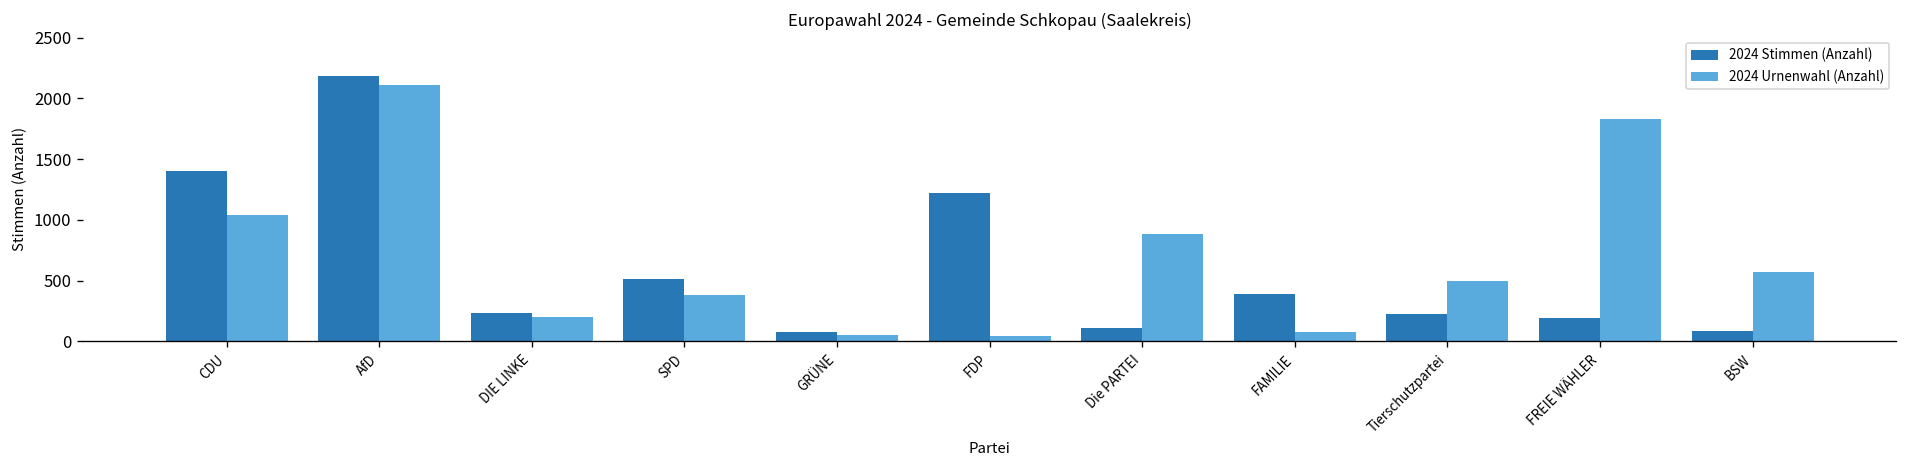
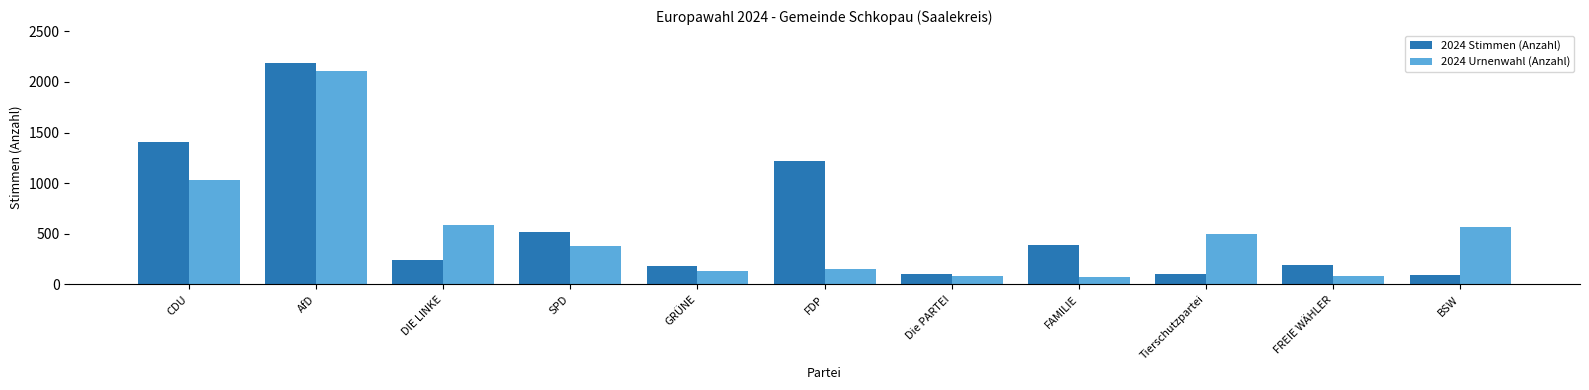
  {
    "2024 Stimmen (Anzahl)": {
      "CDU": 1410,
      "AfD": 2180,
      "DIE LINKE": 240,
      "SPD": 520,
-     "GRÜNE": 70,
+     "GRÜNE": 180,
      "FDP": 1220,
      "Die PARTEI": 110,
      "FAMILIE": 390,
-     "Tierschutzpartei": 220,
+     "Tierschutzpartei": 100,
      "FREIE WÄHLER": 190,
      "BSW": 90
    },
    "2024 Urnenwahl (Anzahl)": {
      "CDU": 1040,
      "AfD": 2110,
-     "DIE LINKE": 200,
+     "DIE LINKE": 590,
      "SPD": 380,
-     "GRÜNE": 50,
-     "FDP": 40,
-     "Die PARTEI": 880,
+     "GRÜNE": 140,
+     "FDP": 150,
+     "Die PARTEI": 90,
      "FAMILIE": 80,
      "Tierschutzpartei": 500,
-     "FREIE WÄHLER": 1830,
+     "FREIE WÄHLER": 80,
      "BSW": 570
    }
  }
